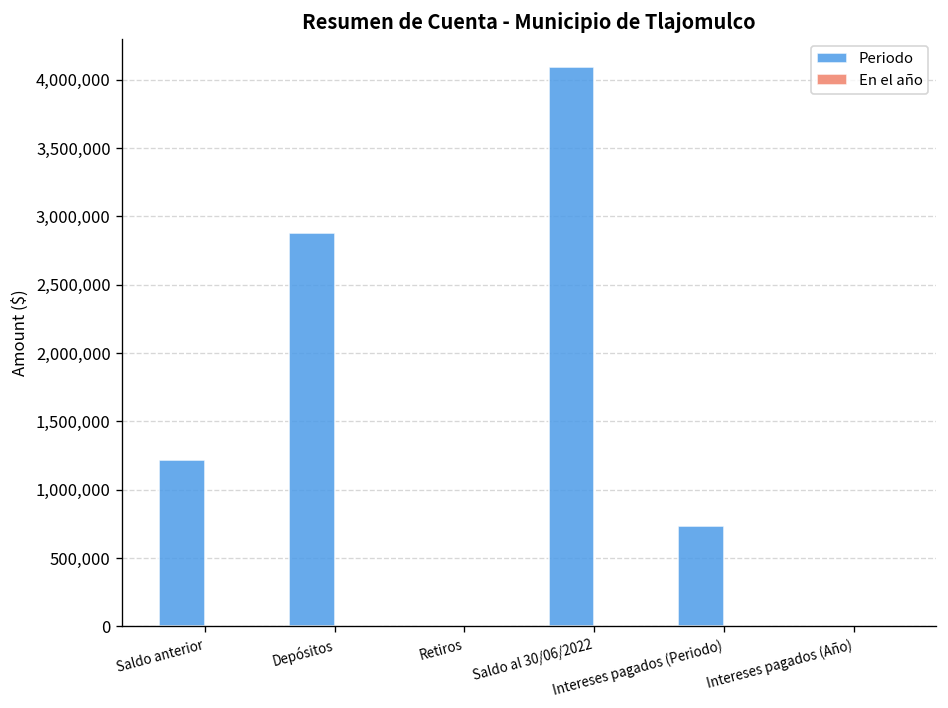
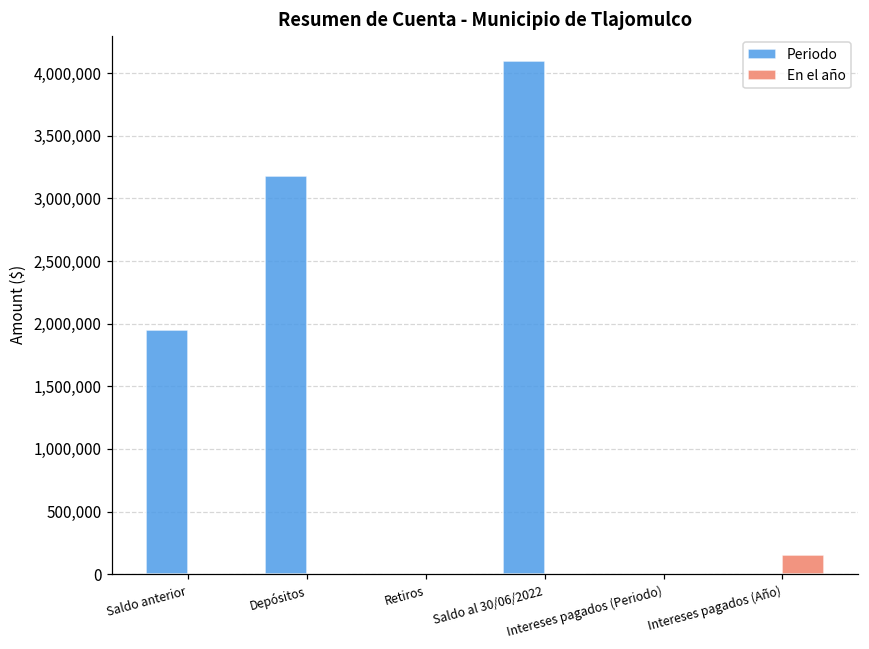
  {
    "Periodo": {
-     "Saldo anterior": "1,220,000",
-     "Depósitos": "2,880,000",
+     "Saldo anterior": "1,950,000",
+     "Depósitos": "3,180,000",
      "Retiros": "0",
      "Saldo al 30/06/2022": "4,100,000",
-     "Intereses pagados (Periodo)": "740,000",
+     "Intereses pagados (Periodo)": "0",
      "Intereses pagados (Año)": "0"
    },
    "En el año": {
      "Saldo anterior": "0",
      "Depósitos": "0",
      "Retiros": "0",
      "Saldo al 30/06/2022": "0",
      "Intereses pagados (Periodo)": "0",
-     "Intereses pagados (Año)": "0"
+     "Intereses pagados (Año)": "160,000"
    }
  }
